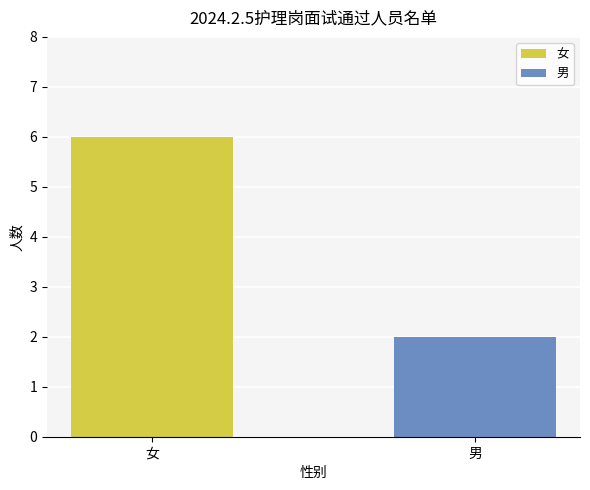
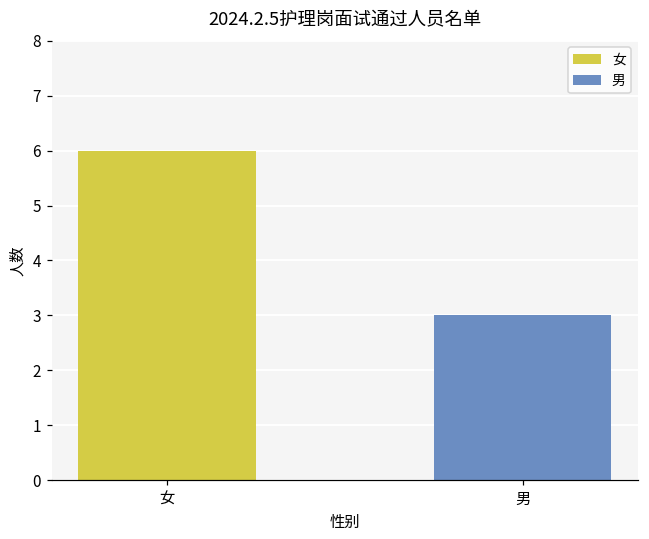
  {
    "女": 6,
-   "男": 2
+   "男": 3
  }
